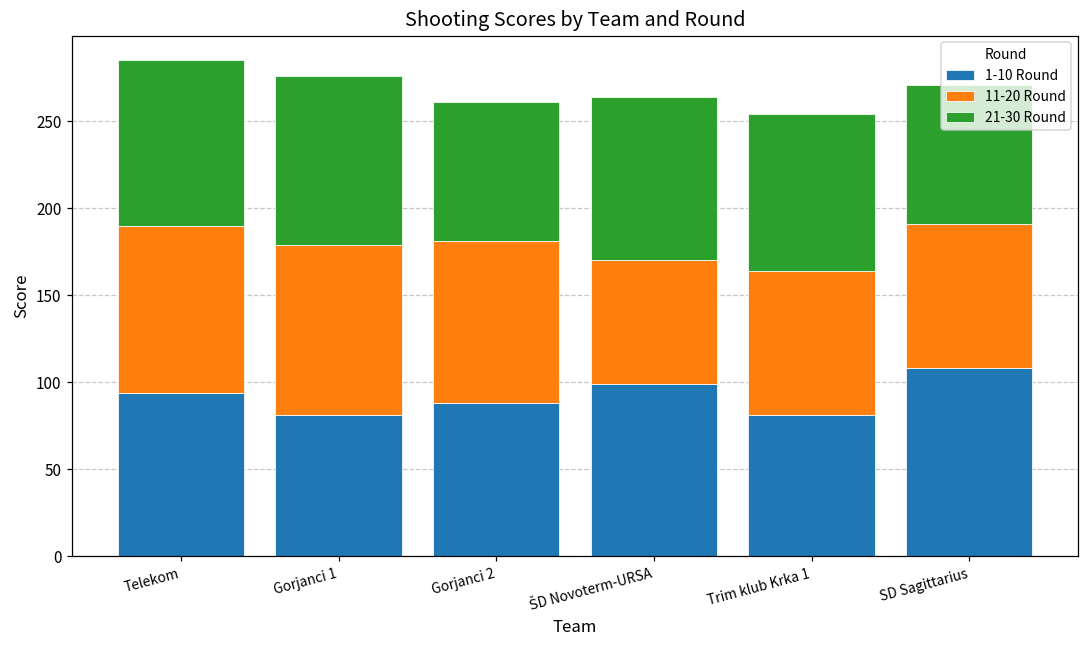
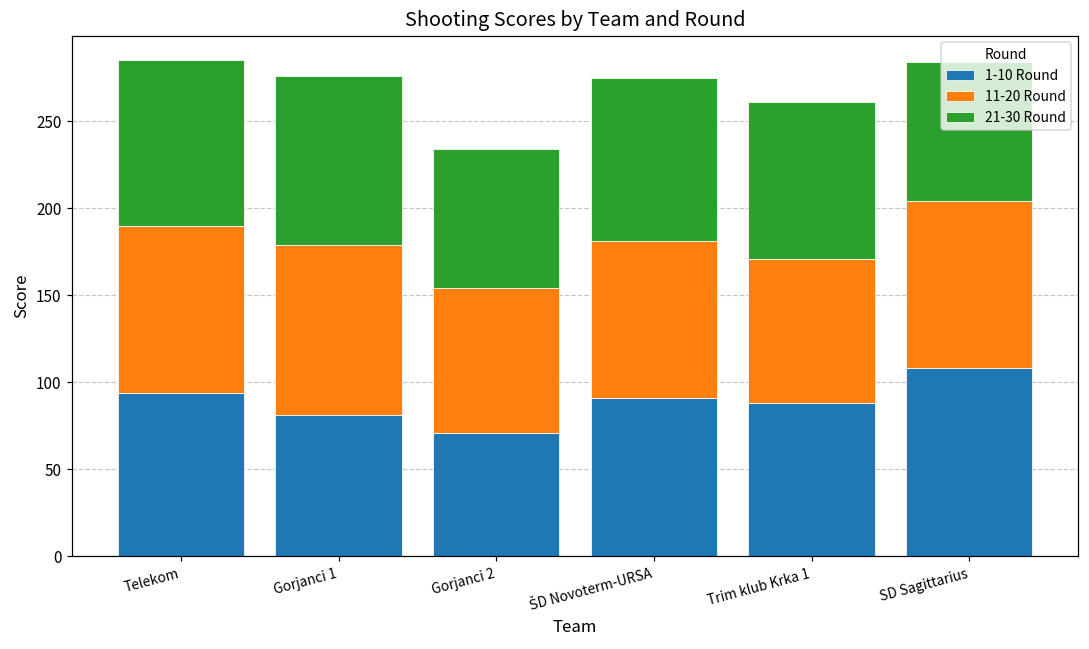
  {
    "1-10 Round": {
      "Telekom": 94,
      "Gorjanci 1": 81,
-     "Gorjanci 2": 88,
-     "ŠD Novoterm-URSA": 99,
-     "Trim klub Krka 1": 81,
+     "Gorjanci 2": 71,
+     "ŠD Novoterm-URSA": 91,
+     "Trim klub Krka 1": 88,
      "SD Sagittarius": 108
    },
    "11-20 Round": {
      "Telekom": 96,
      "Gorjanci 1": 98,
-     "Gorjanci 2": 93,
-     "ŠD Novoterm-URSA": 71,
+     "Gorjanci 2": 83,
+     "ŠD Novoterm-URSA": 90,
      "Trim klub Krka 1": 83,
-     "SD Sagittarius": 83
+     "SD Sagittarius": 96
    },
    "21-30 Round": {
      "Telekom": 95,
      "Gorjanci 1": 97,
      "Gorjanci 2": 80,
      "ŠD Novoterm-URSA": 94,
      "Trim klub Krka 1": 90
    }
  }
